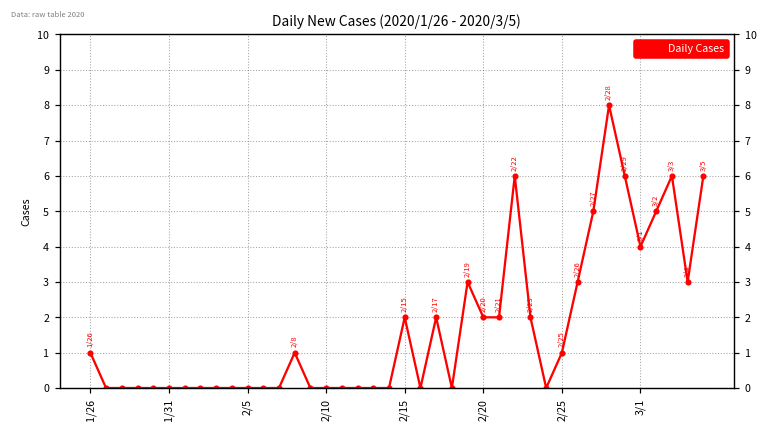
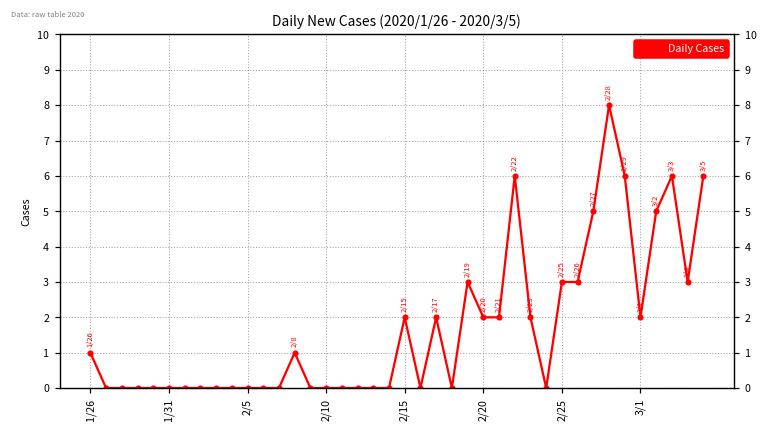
  {
    "1/31": 0,
    "2/5": 0,
    "2/10": 0,
-   "2/25": 1,
-   "3/1": 4
+   "2/25": 3,
+   "3/1": 2
  }
